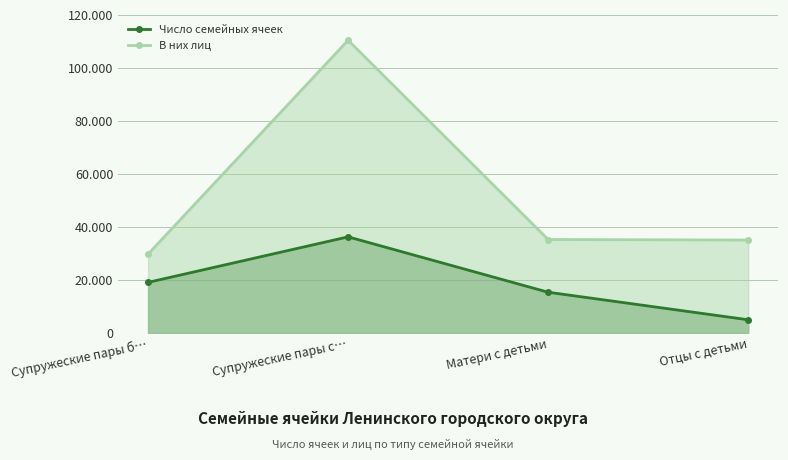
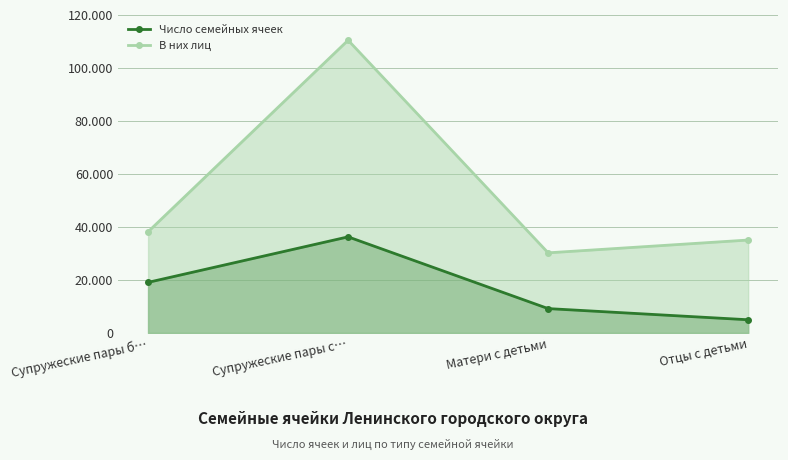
  {
    "Число семейных ячеек": {
      "Супружеские пары б…": 19,
      "Супружеские пары с…": 36,
-     "Матери с детьми": 15,
+     "Матери с детьми": 9,
      "Отцы с детьми": 5
    },
    "В них лиц": {
-     "Супружеские пары б…": 30,
+     "Супружеские пары б…": 38,
      "Супружеские пары с…": 110,
-     "Матери с детьми": 35,
+     "Матери с детьми": 30,
      "Отцы с детьми": 35
    }
  }
